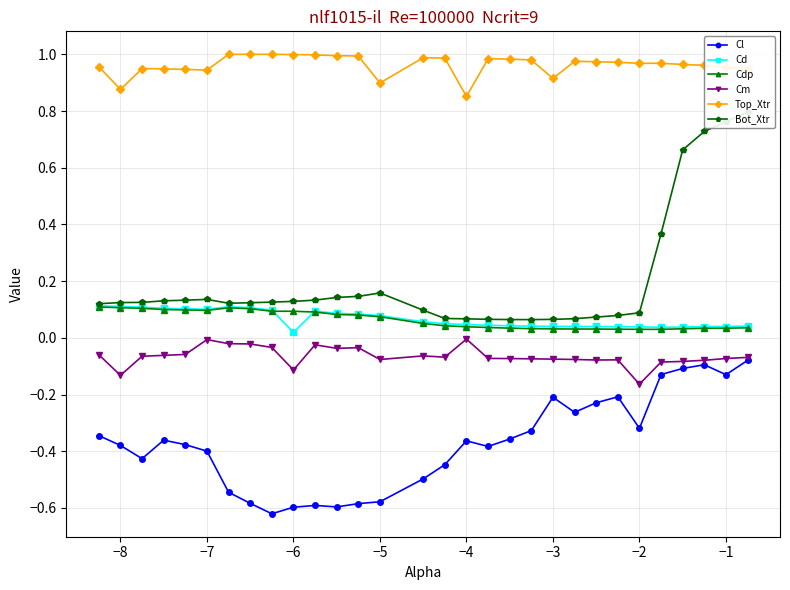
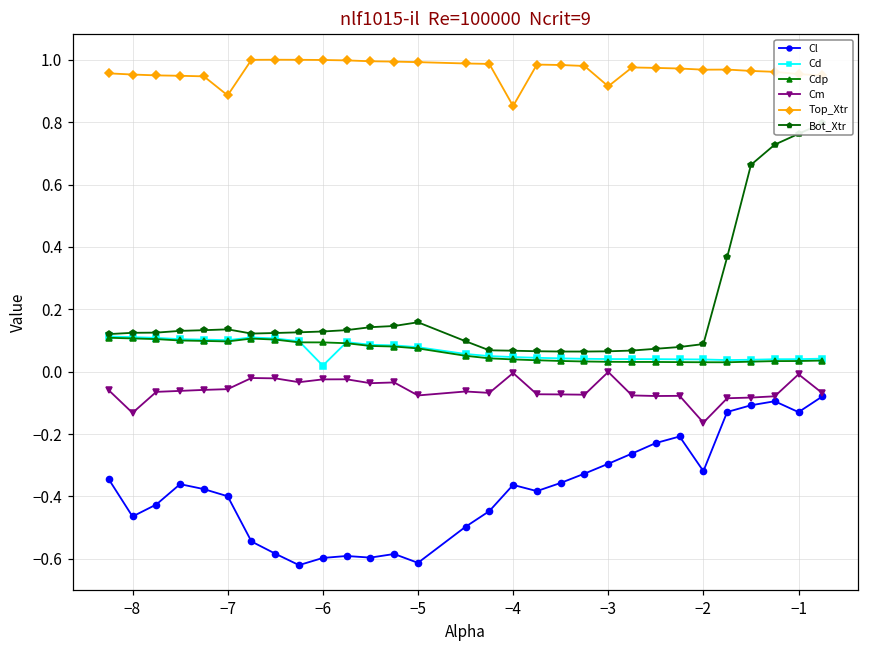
  {
    "Cl": {
-     "−8": -0.38,
+     "−8": -0.46,
      "−7": -0.40,
      "−6": -0.60,
-     "−5": -0.58,
+     "−5": -0.61,
      "−4": -0.36,
-     "−3": -0.21,
+     "−3": -0.30,
      "−2": -0.32,
      "−1": -0.13
    },
    "Cd": {
      "−6": 0.02
    },
    "Cm": {
      "−8": -0.13,
-     "−7": -0.01,
-     "−6": -0.11,
+     "−7": -0.06,
+     "−6": -0.02,
      "−5": -0.08,
      "−4": 0.00,
-     "−3": -0.08,
+     "−3": 0.00,
      "−2": -0.16,
-     "−1": -0.07
+     "−1": -0.01
    },
    "Top_Xtr": {
-     "−8": 0.88,
-     "−7": 0.94,
+     "−8": 0.95,
+     "−7": 0.89,
      "−6": 1.00,
-     "−5": 0.90,
+     "−5": 0.99,
      "−4": 0.85,
      "−3": 0.91,
      "−2": 0.97
    }
  }
